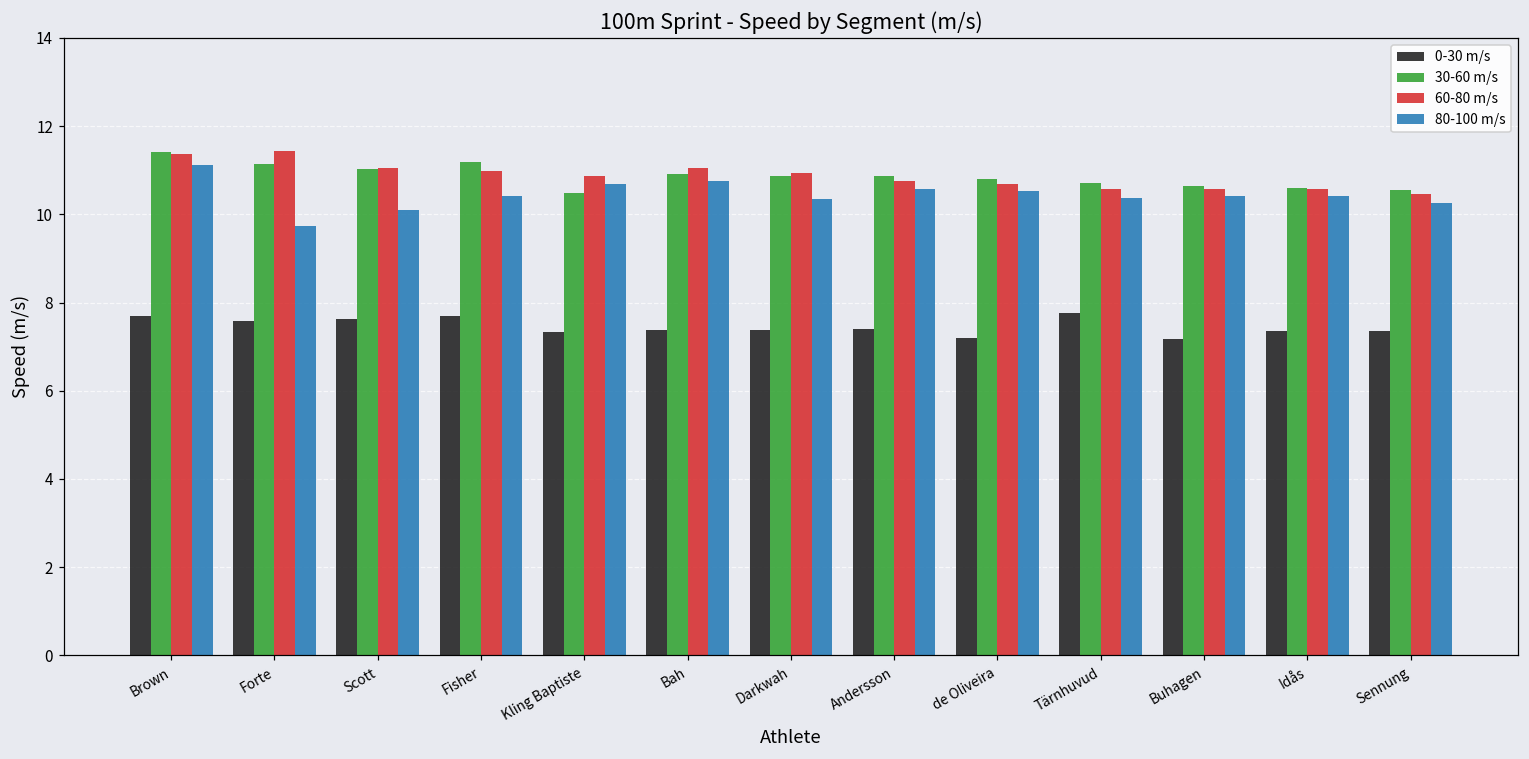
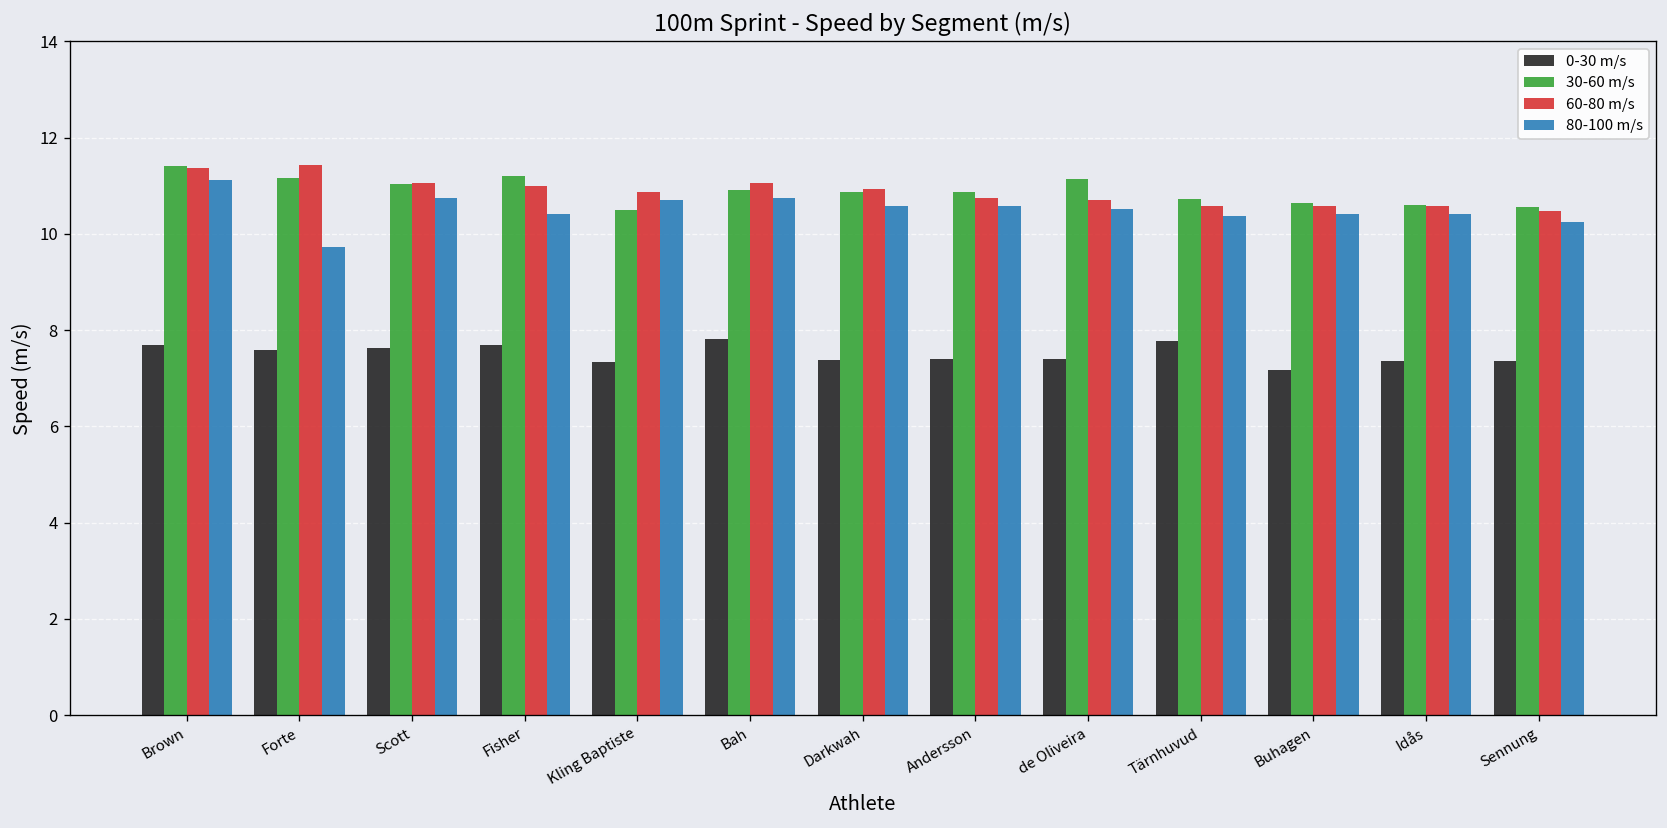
  {
    "0-30 m/s": {
      "Brown": 7.7,
      "Forte": 7.6,
      "Scott": 7.6,
      "Fisher": 7.7,
      "Kling Baptiste": 7.3,
-     "Bah": 7.4,
+     "Bah": 7.8,
      "Darkwah": 7.4,
      "Andersson": 7.4,
-     "de Oliveira": 7.2,
+     "de Oliveira": 7.4,
      "Tärnhuvud": 7.8,
      "Buhagen": 7.2,
      "Idås": 7.4,
      "Sennung": 7.4
    },
    "30-60 m/s": {
      "Brown": 11.4,
      "Forte": 11.2,
      "Scott": 11.0,
      "Fisher": 11.2,
      "Kling Baptiste": 10.5,
      "Bah": 10.9,
      "Darkwah": 10.9,
      "Andersson": 10.9,
-     "de Oliveira": 10.8,
+     "de Oliveira": 11.1,
      "Tärnhuvud": 10.7,
      "Buhagen": 10.6,
      "Idås": 10.6,
      "Sennung": 10.6
    },
    "60-80 m/s": {
      "Brown": 11.4,
      "Forte": 11.4,
      "Scott": 11.0,
      "Fisher": 11.0,
      "Kling Baptiste": 10.9,
      "Bah": 11.0,
      "Darkwah": 10.9,
      "Andersson": 10.8,
      "de Oliveira": 10.7,
      "Tärnhuvud": 10.6,
      "Buhagen": 10.6,
      "Idås": 10.6,
      "Sennung": 10.5
    },
    "80-100 m/s": {
      "Brown": 11.1,
      "Forte": 9.7,
-     "Scott": 10.1,
+     "Scott": 10.8,
      "Fisher": 10.4,
      "Kling Baptiste": 10.7,
      "Bah": 10.8,
-     "Darkwah": 10.3,
+     "Darkwah": 10.6,
      "Andersson": 10.6,
      "de Oliveira": 10.5,
      "Tärnhuvud": 10.4,
      "Buhagen": 10.4,
      "Idås": 10.4,
      "Sennung": 10.3
    }
  }
